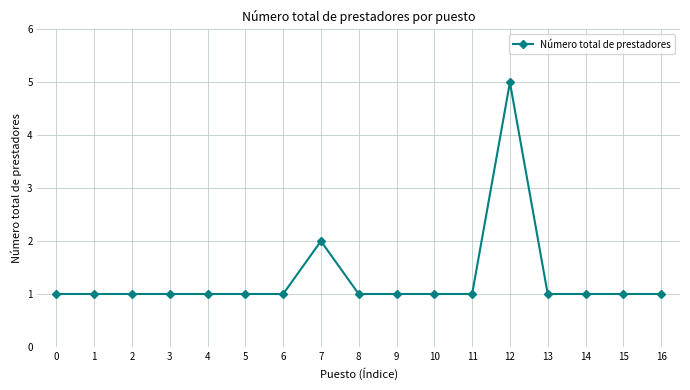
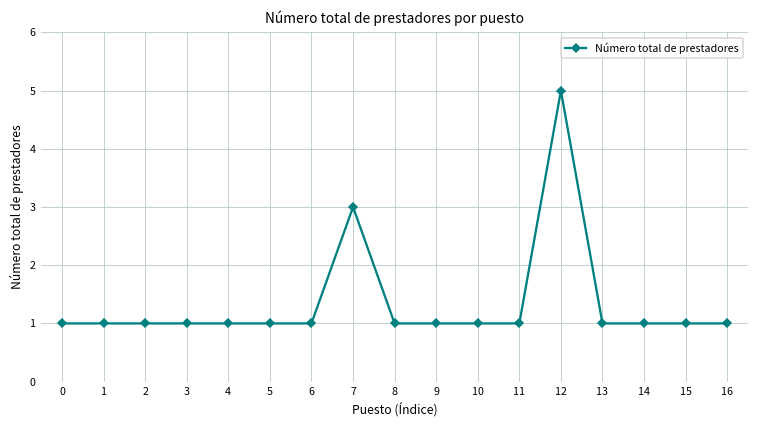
  {
    "0": 1,
    "1": 1,
    "2": 1,
    "3": 1,
    "4": 1,
    "5": 1,
    "6": 1,
-   "7": 2,
+   "7": 3,
    "8": 1,
    "9": 1,
    "10": 1,
    "11": 1,
    "12": 5,
    "13": 1,
    "14": 1,
    "15": 1,
    "16": 1
  }
